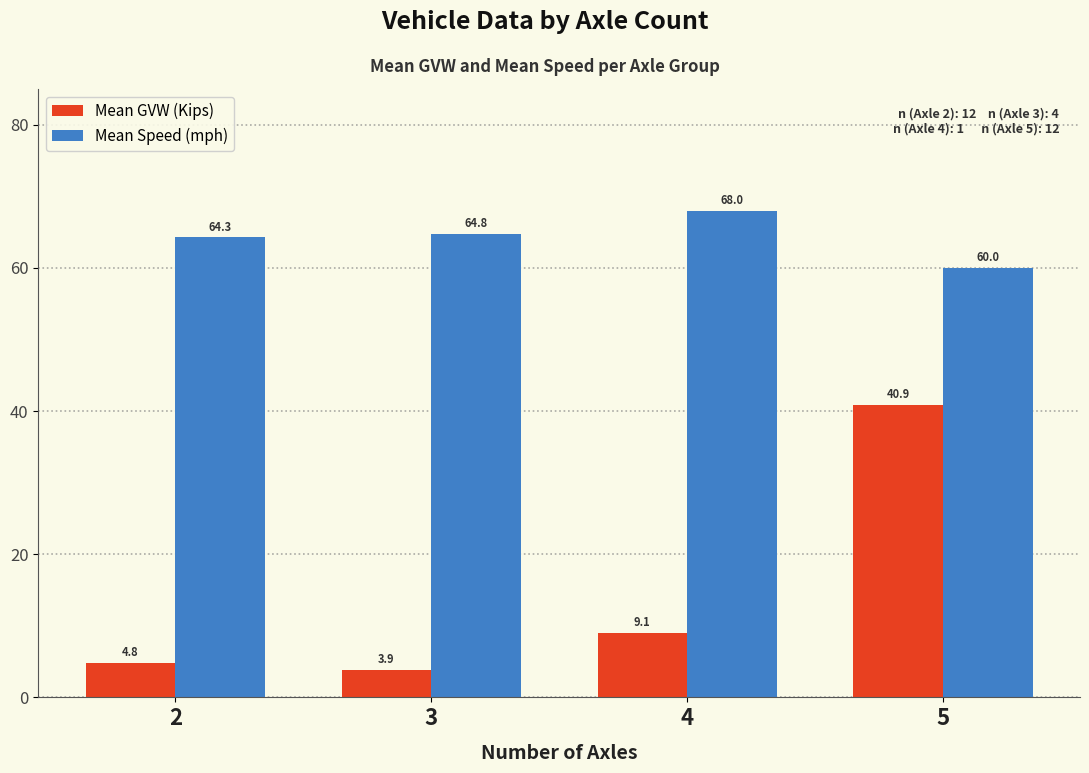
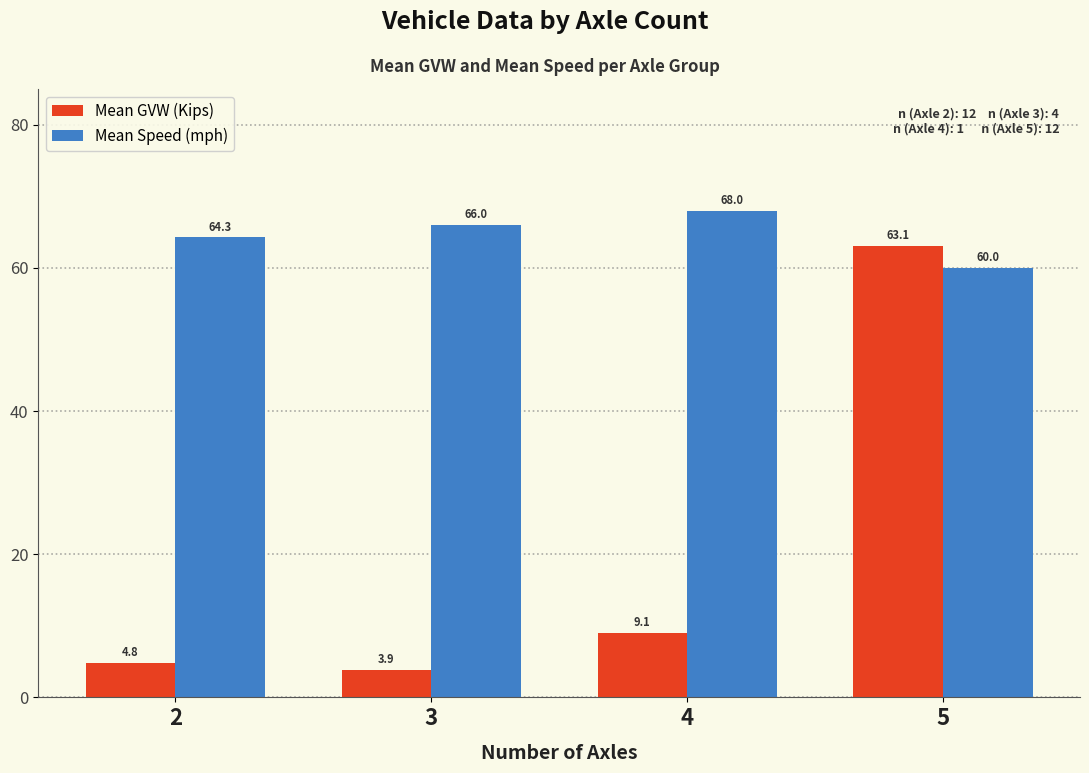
  {
    "Mean GVW (Kips)": {
      "2": 4.8,
      "3": 3.9,
      "4": 9.1,
-     "5": 40.9
+     "5": 63.1
    },
    "Mean Speed (mph)": {
      "2": 64.3,
-     "3": 64.8,
+     "3": 66.0,
      "4": 68.0,
      "5": 60.0
    }
  }
